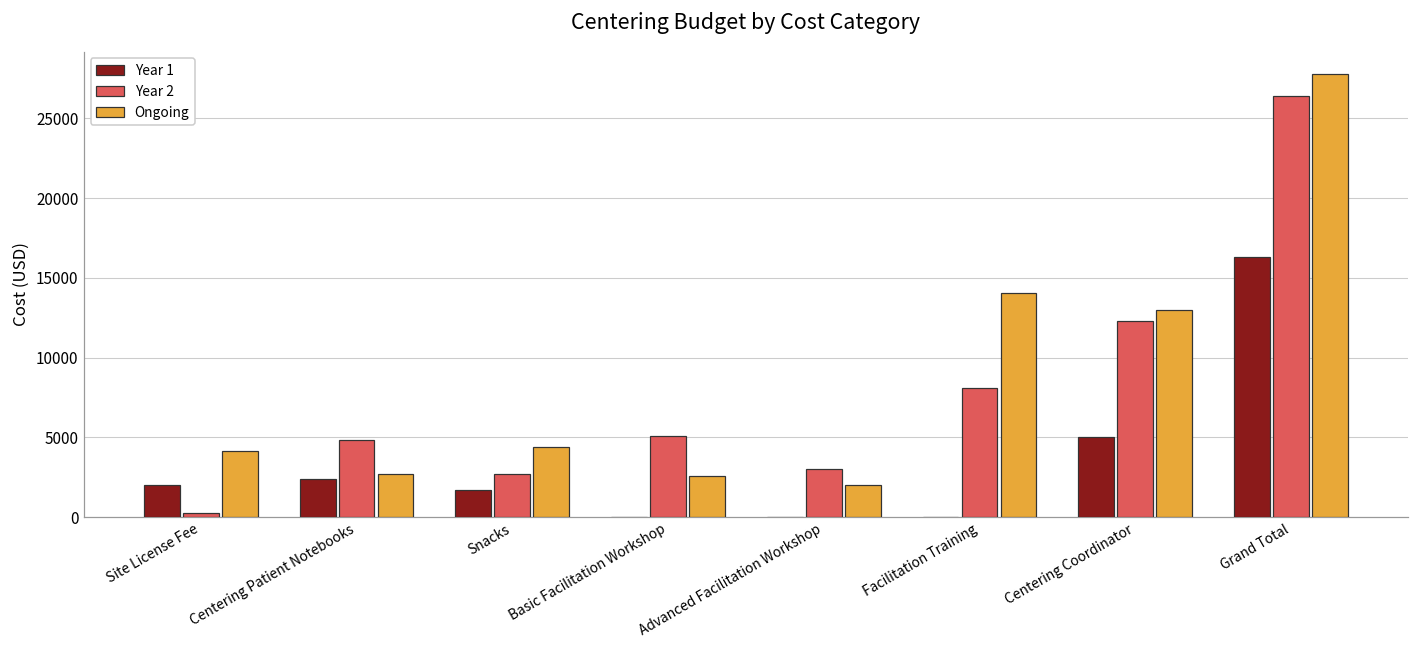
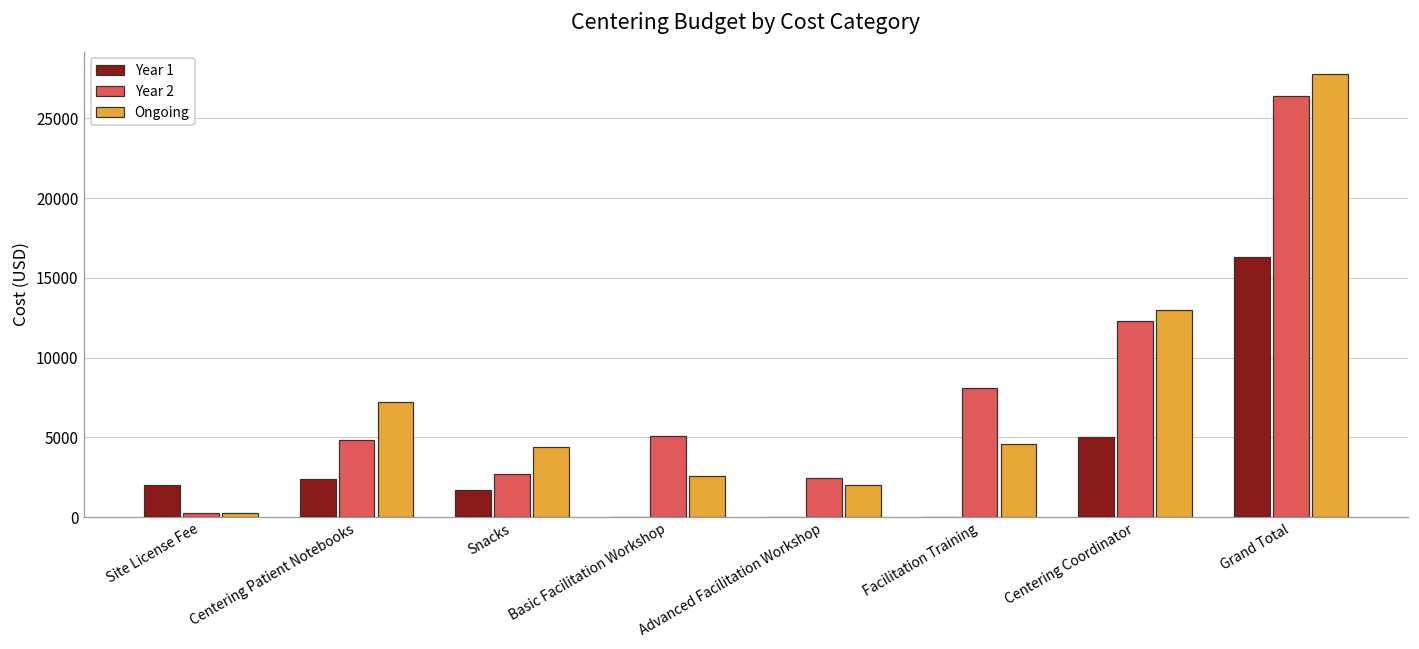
  {
    "Year 1": {
      "Site License Fee": 2000,
      "Centering Patient Notebooks": 2400,
      "Snacks": 1700,
      "Basic Facilitation Workshop": 0,
      "Advanced Facilitation Workshop": 0,
      "Facilitation Training": 0,
      "Centering Coordinator": 5000,
      "Grand Total": 16300
    },
    "Year 2": {
      "Site License Fee": 300,
      "Centering Patient Notebooks": 4800,
      "Snacks": 2700,
      "Basic Facilitation Workshop": 5100,
-     "Advanced Facilitation Workshop": 3000,
+     "Advanced Facilitation Workshop": 2400,
      "Facilitation Training": 8100,
      "Centering Coordinator": 12300,
      "Grand Total": 26400
    },
    "Ongoing": {
-     "Site License Fee": 4100,
-     "Centering Patient Notebooks": 2700,
+     "Site License Fee": 300,
+     "Centering Patient Notebooks": 7200,
      "Snacks": 4400,
      "Basic Facilitation Workshop": 2600,
      "Advanced Facilitation Workshop": 2000,
-     "Facilitation Training": 14100,
+     "Facilitation Training": 4600,
      "Centering Coordinator": 13000,
      "Grand Total": 27800
    }
  }
